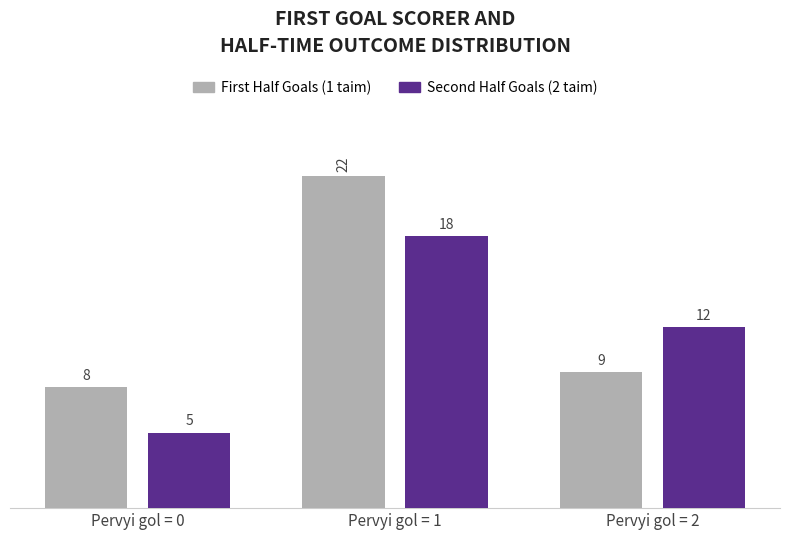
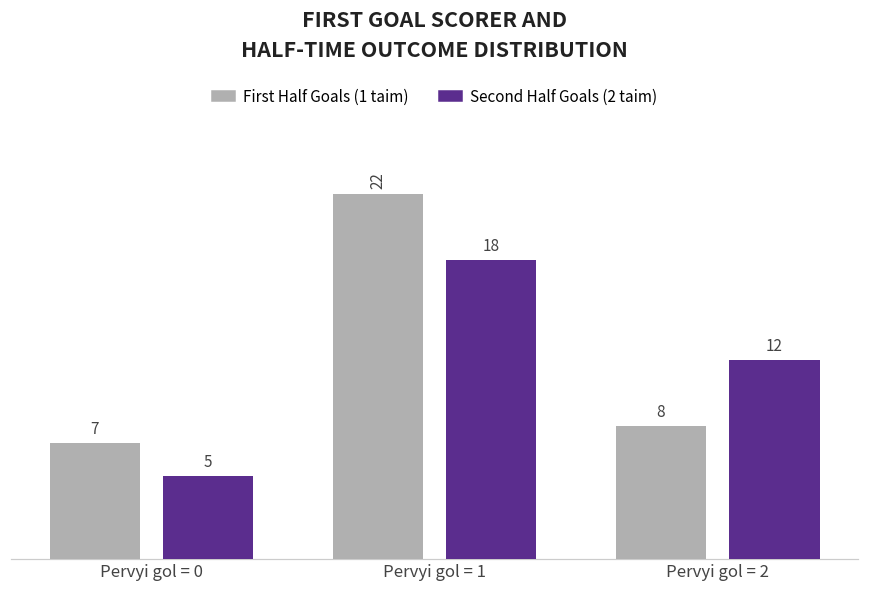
  {
    "First Half Goals (1 taim)": {
-     "Pervyi gol = 0": 8,
+     "Pervyi gol = 0": 7,
      "Pervyi gol = 1": 22,
-     "Pervyi gol = 2": 9
+     "Pervyi gol = 2": 8
    },
    "Second Half Goals (2 taim)": {
      "Pervyi gol = 0": 5,
      "Pervyi gol = 1": 18,
      "Pervyi gol = 2": 12
    }
  }
